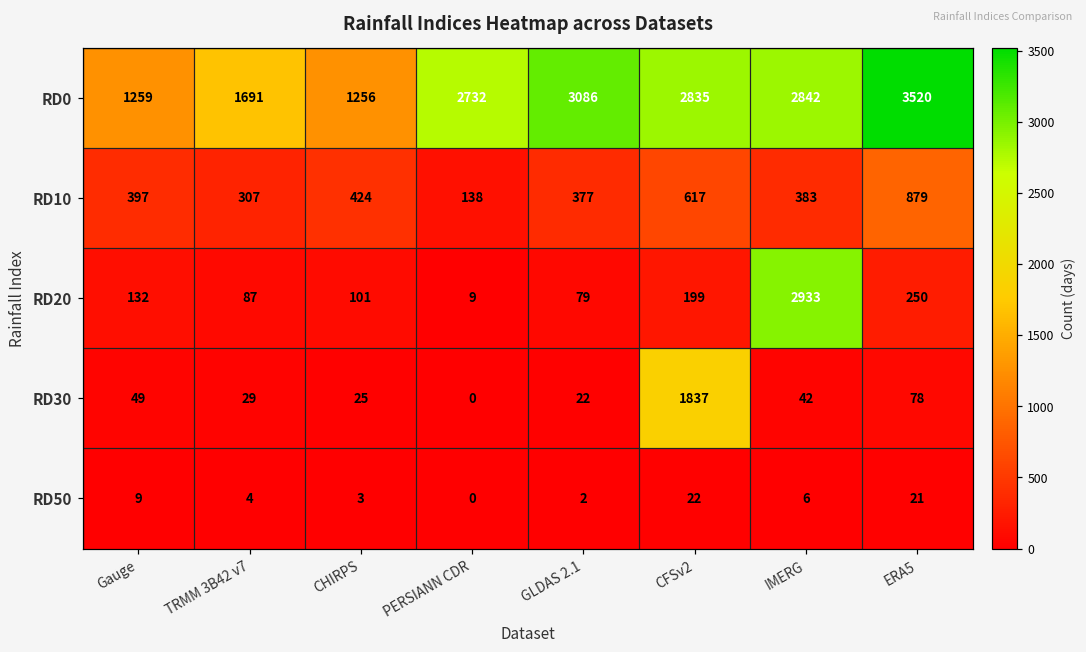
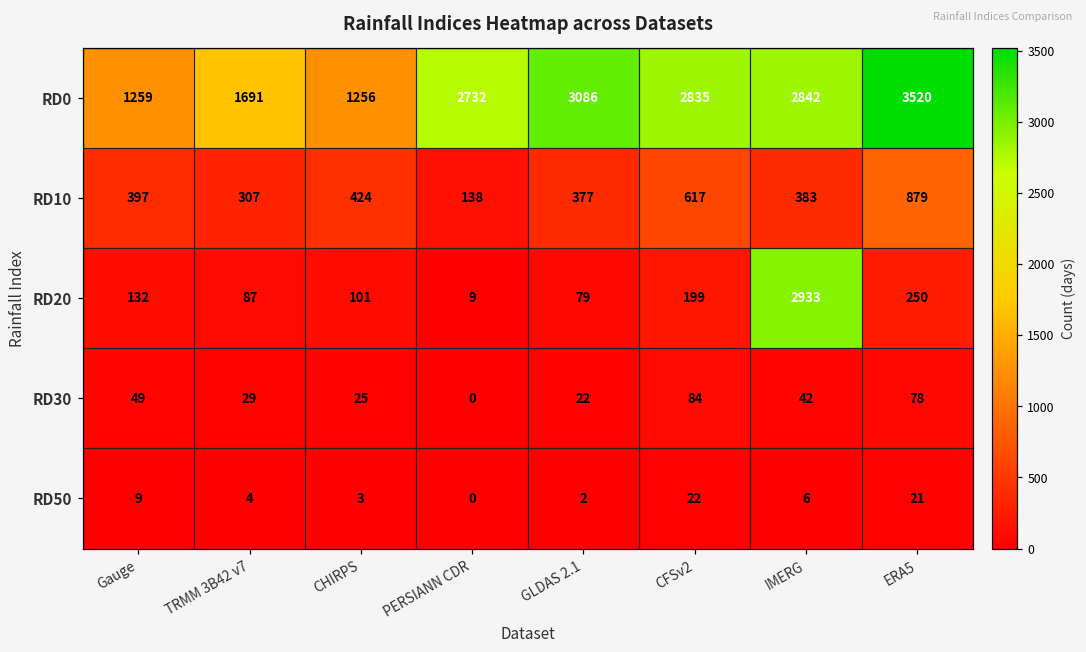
  {
    "RD0": {
      "Gauge": 1259,
      "TRMM 3B42 v7": 1691,
      "CHIRPS": 1256,
      "PERSIANN CDR": 2732,
      "GLDAS 2.1": 3086,
      "CFSv2": 2835,
      "IMERG": 2842,
      "ERA5": 3520
    },
    "RD10": {
      "Gauge": 397,
      "TRMM 3B42 v7": 307,
      "CHIRPS": 424,
      "PERSIANN CDR": 138,
      "GLDAS 2.1": 377,
      "CFSv2": 617,
      "IMERG": 383,
      "ERA5": 879
    },
    "RD20": {
      "Gauge": 132,
      "TRMM 3B42 v7": 87,
      "CHIRPS": 101,
      "PERSIANN CDR": 9,
      "GLDAS 2.1": 79,
      "CFSv2": 199,
      "IMERG": 2933,
      "ERA5": 250
    },
    "RD30": {
      "Gauge": 49,
      "TRMM 3B42 v7": 29,
      "CHIRPS": 25,
      "PERSIANN CDR": 0,
      "GLDAS 2.1": 22,
-     "CFSv2": 1837,
+     "CFSv2": 84,
      "IMERG": 42,
      "ERA5": 78
    },
    "RD50": {
      "Gauge": 9,
      "TRMM 3B42 v7": 4,
      "CHIRPS": 3,
      "PERSIANN CDR": 0,
      "GLDAS 2.1": 2,
      "CFSv2": 22,
      "IMERG": 6,
      "ERA5": 21
    }
  }
